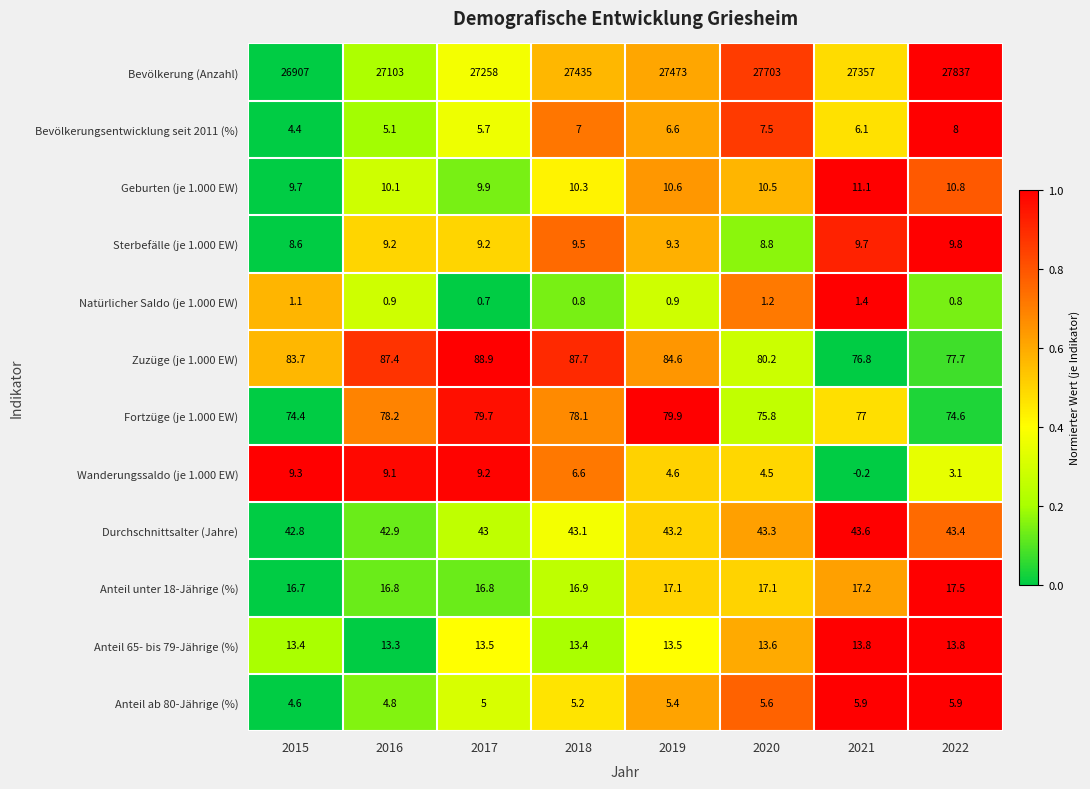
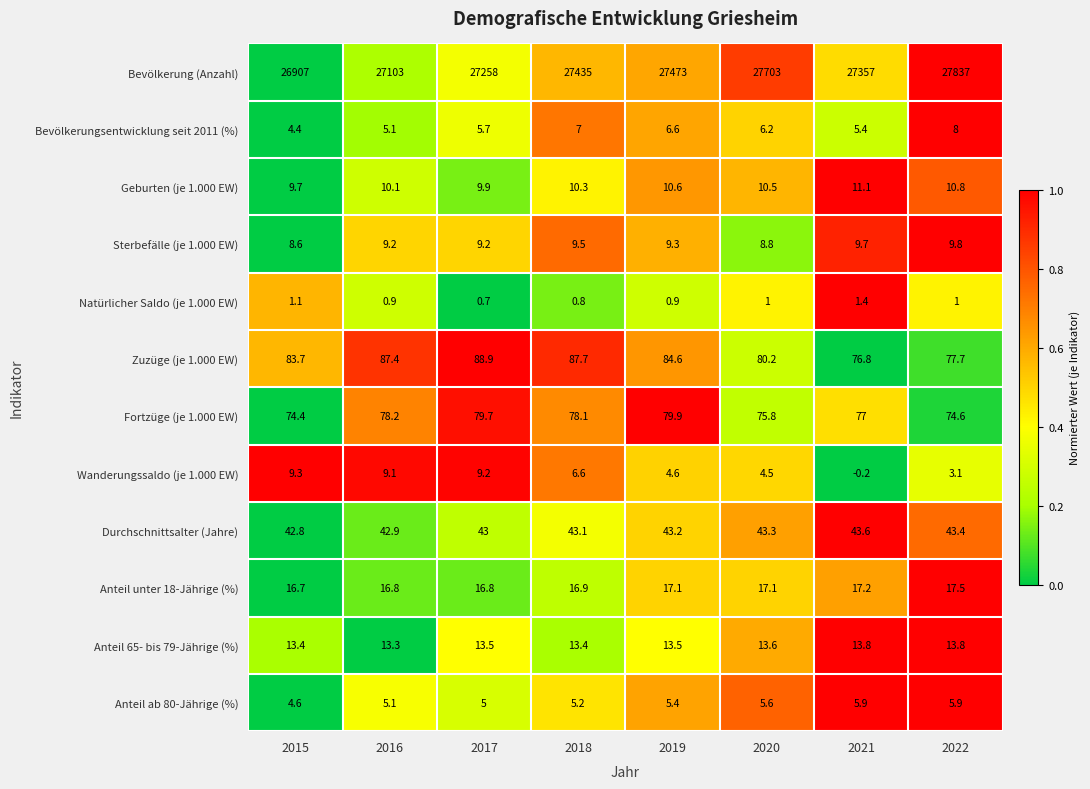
  {
    "Bevölkerung (Anzahl)": {
      "2015": 26907,
      "2016": 27103,
      "2017": 27258,
      "2018": 27435,
      "2019": 27473,
      "2020": 27703,
      "2021": 27357,
      "2022": 27837
    },
    "Bevölkerungsentwicklung seit 2011 (%)": {
      "2015": 4.4,
      "2016": 5.1,
      "2017": 5.7,
      "2018": 7,
      "2019": 6.6,
-     "2020": 7.5,
-     "2021": 6.1,
+     "2020": 6.2,
+     "2021": 5.4,
      "2022": 8
    },
    "Geburten (je 1.000 EW)": {
      "2015": 9.7,
      "2016": 10.1,
      "2017": 9.9,
      "2018": 10.3,
      "2019": 10.6,
      "2020": 10.5,
      "2021": 11.1,
      "2022": 10.8
    },
    "Sterbefälle (je 1.000 EW)": {
      "2015": 8.6,
      "2016": 9.2,
      "2017": 9.2,
      "2018": 9.5,
      "2019": 9.3,
      "2020": 8.8,
      "2021": 9.7,
      "2022": 9.8
    },
    "Natürlicher Saldo (je 1.000 EW)": {
      "2015": 1.1,
      "2016": 0.9,
      "2017": 0.7,
      "2018": 0.8,
      "2019": 0.9,
-     "2020": 1.2,
+     "2020": 1,
      "2021": 1.4,
-     "2022": 0.8
+     "2022": 1
    },
    "Zuzüge (je 1.000 EW)": {
      "2015": 83.7,
      "2016": 87.4,
      "2017": 88.9,
      "2018": 87.7,
      "2019": 84.6,
      "2020": 80.2,
      "2021": 76.8,
      "2022": 77.7
    },
    "Fortzüge (je 1.000 EW)": {
      "2015": 74.4,
      "2016": 78.2,
      "2017": 79.7,
      "2018": 78.1,
      "2019": 79.9,
      "2020": 75.8,
      "2021": 77,
      "2022": 74.6
    },
    "Wanderungssaldo (je 1.000 EW)": {
      "2015": 9.3,
      "2016": 9.1,
      "2017": 9.2,
      "2018": 6.6,
      "2019": 4.6,
      "2020": 4.5,
      "2021": -0.2,
      "2022": 3.1
    },
    "Durchschnittsalter (Jahre)": {
      "2015": 42.8,
      "2016": 42.9,
      "2017": 43,
      "2018": 43.1,
      "2019": 43.2,
      "2020": 43.3,
      "2021": 43.6,
      "2022": 43.4
    },
    "Anteil unter 18-Jährige (%)": {
      "2015": 16.7,
      "2016": 16.8,
      "2017": 16.8,
      "2018": 16.9,
      "2019": 17.1,
      "2020": 17.1,
      "2021": 17.2,
      "2022": 17.5
    },
    "Anteil 65- bis 79-Jährige (%)": {
      "2015": 13.4,
      "2016": 13.3,
      "2017": 13.5,
      "2018": 13.4,
      "2019": 13.5,
      "2020": 13.6,
      "2021": 13.8,
      "2022": 13.8
    },
    "Anteil ab 80-Jährige (%)": {
      "2015": 4.6,
-     "2016": 4.8,
+     "2016": 5.1,
      "2017": 5,
      "2018": 5.2,
      "2019": 5.4,
      "2020": 5.6,
      "2021": 5.9,
      "2022": 5.9
    }
  }
